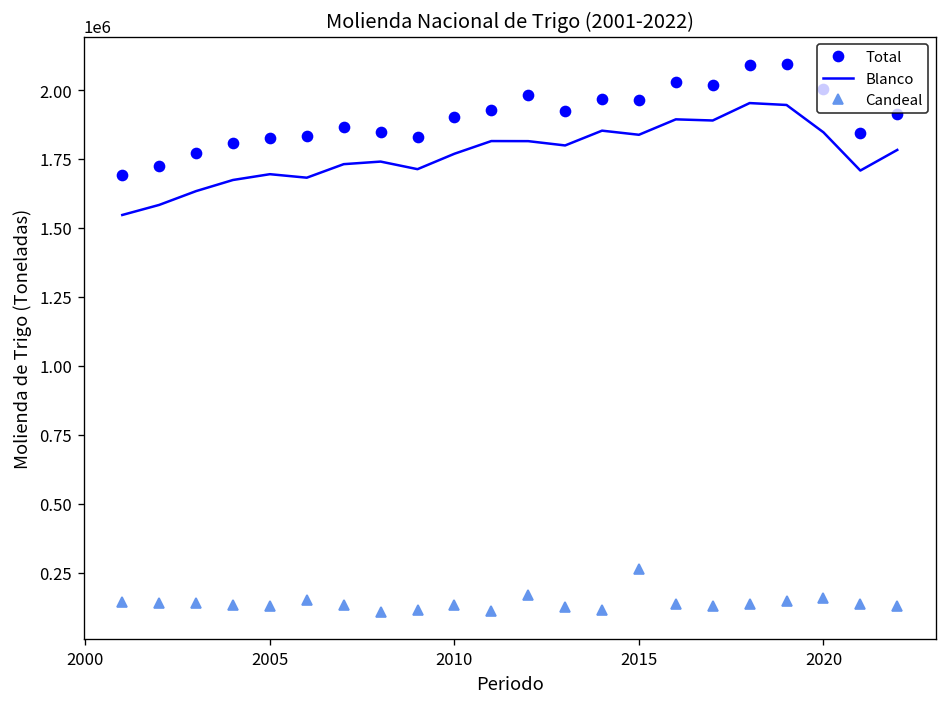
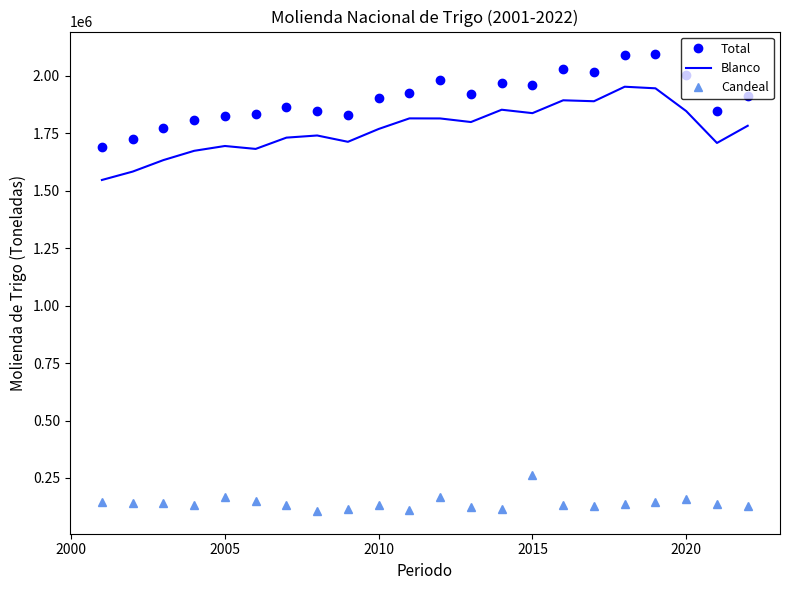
  {
    "Candeal": {
-     "2005": 130000,
+     "2005": 170000,
      "2010": 130000,
      "2015": 260000,
      "2020": 160000
    }
  }
